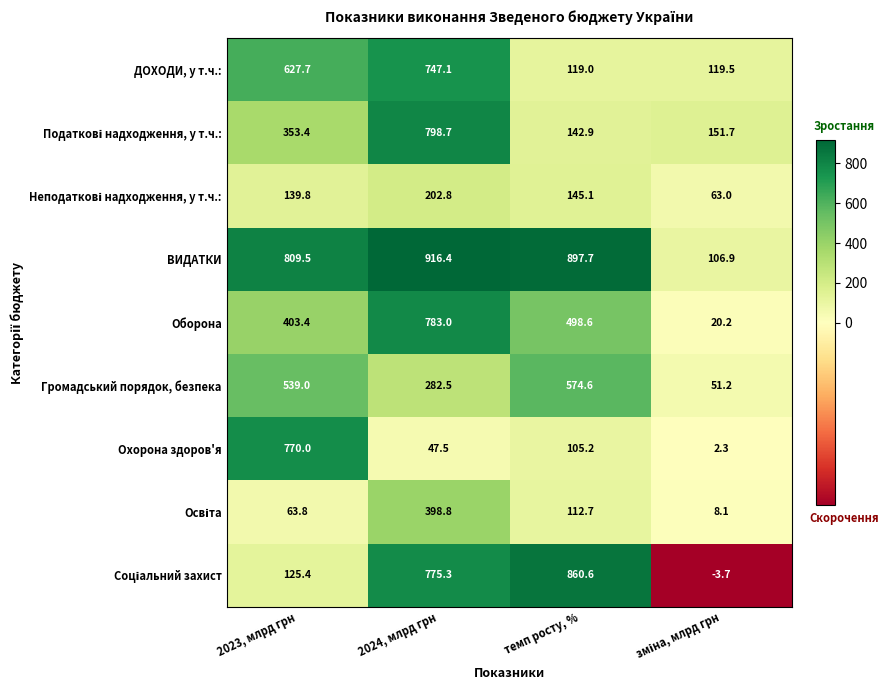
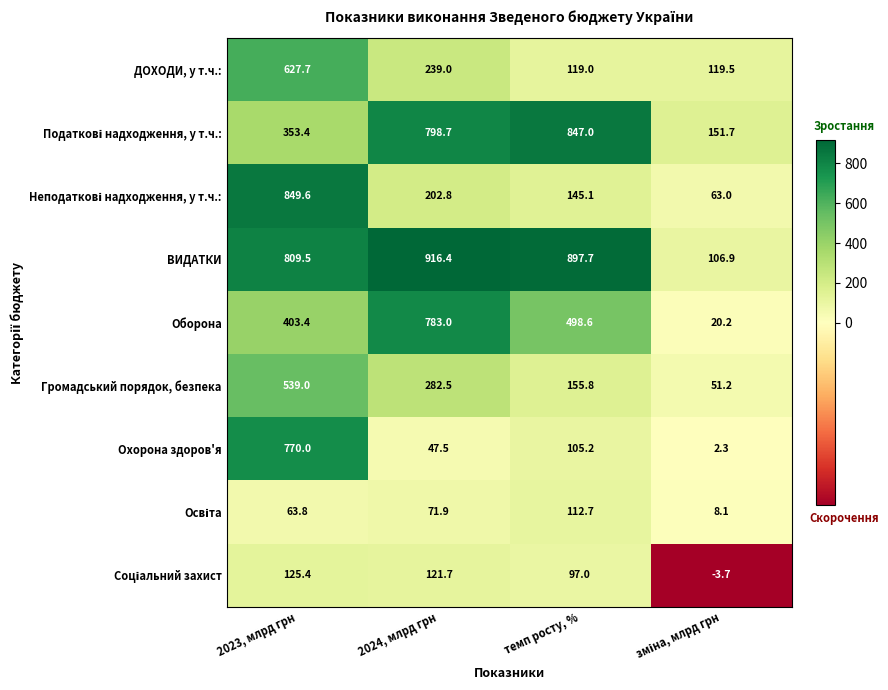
  {
    "ДОХОДИ, у т.ч.:": {
      "2023, млрд грн": 627.7,
-     "2024, млрд грн": 747.1,
+     "2024, млрд грн": 239.0,
      "темп росту, %": 119.0,
      "зміна, млрд грн": 119.5
    },
    "Податкові надходження, у т.ч.:": {
      "2023, млрд грн": 353.4,
      "2024, млрд грн": 798.7,
-     "темп росту, %": 142.9,
+     "темп росту, %": 847.0,
      "зміна, млрд грн": 151.7
    },
    "Неподаткові надходження, у т.ч.:": {
-     "2023, млрд грн": 139.8,
+     "2023, млрд грн": 849.6,
      "2024, млрд грн": 202.8,
      "темп росту, %": 145.1,
      "зміна, млрд грн": 63.0
    },
    "ВИДАТКИ": {
      "2023, млрд грн": 809.5,
      "2024, млрд грн": 916.4,
      "темп росту, %": 897.7,
      "зміна, млрд грн": 106.9
    },
    "Оборона": {
      "2023, млрд грн": 403.4,
      "2024, млрд грн": 783.0,
      "темп росту, %": 498.6,
      "зміна, млрд грн": 20.2
    },
    "Громадський порядок, безпека": {
      "2023, млрд грн": 539.0,
      "2024, млрд грн": 282.5,
-     "темп росту, %": 574.6,
+     "темп росту, %": 155.8,
      "зміна, млрд грн": 51.2
    },
    "Охорона здоров'я": {
      "2023, млрд грн": 770.0,
      "2024, млрд грн": 47.5,
      "темп росту, %": 105.2,
      "зміна, млрд грн": 2.3
    },
    "Освіта": {
      "2023, млрд грн": 63.8,
-     "2024, млрд грн": 398.8,
+     "2024, млрд грн": 71.9,
      "темп росту, %": 112.7,
      "зміна, млрд грн": 8.1
    },
    "Соціальний захист": {
      "2023, млрд грн": 125.4,
-     "2024, млрд грн": 775.3,
-     "темп росту, %": 860.6,
+     "2024, млрд грн": 121.7,
+     "темп росту, %": 97.0,
      "зміна, млрд грн": -3.7
    }
  }
